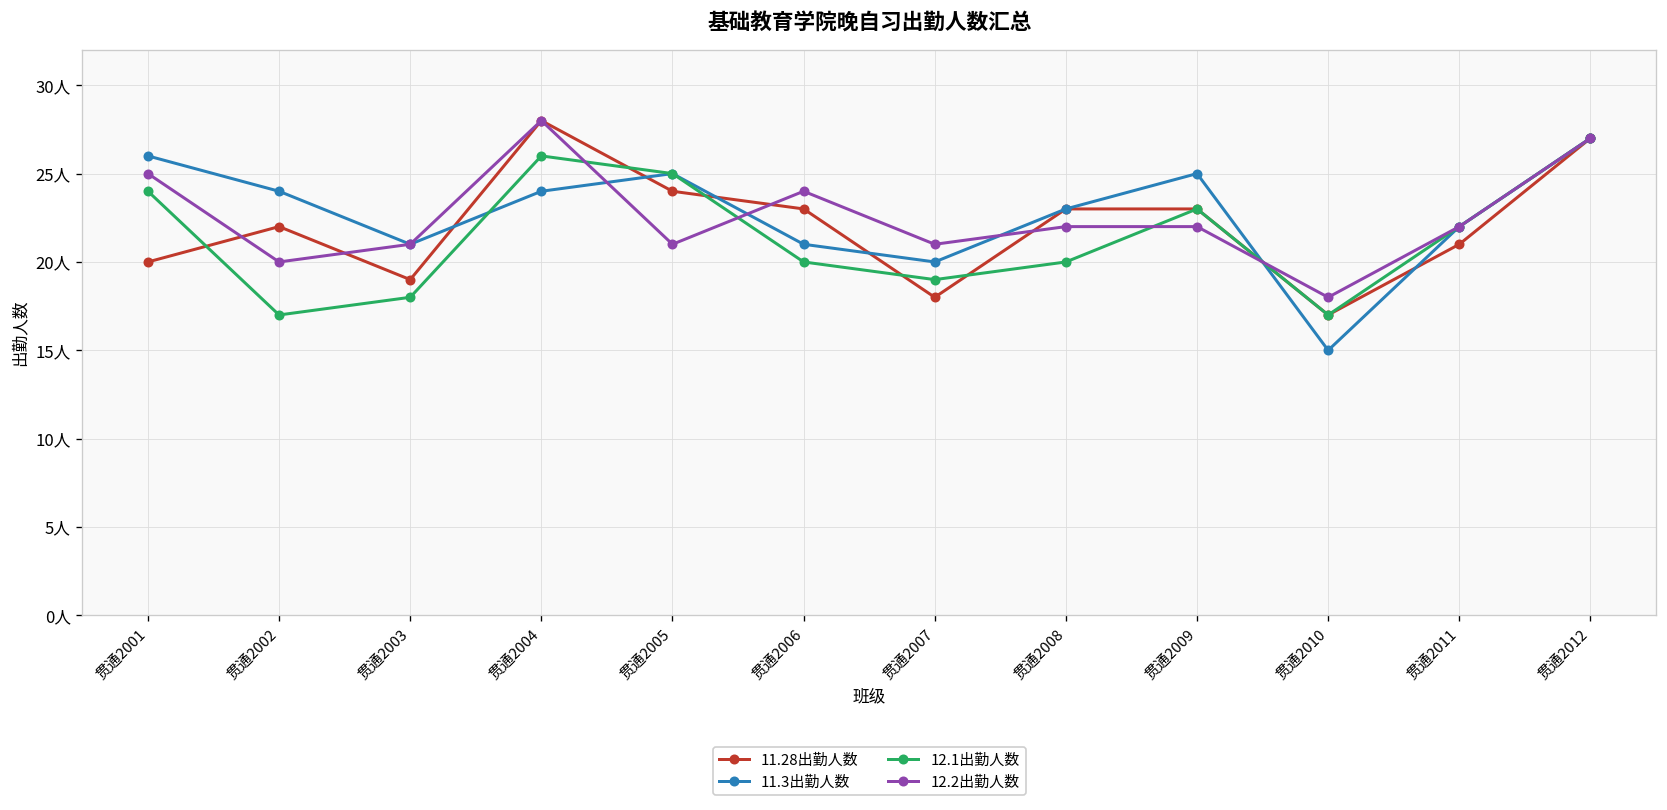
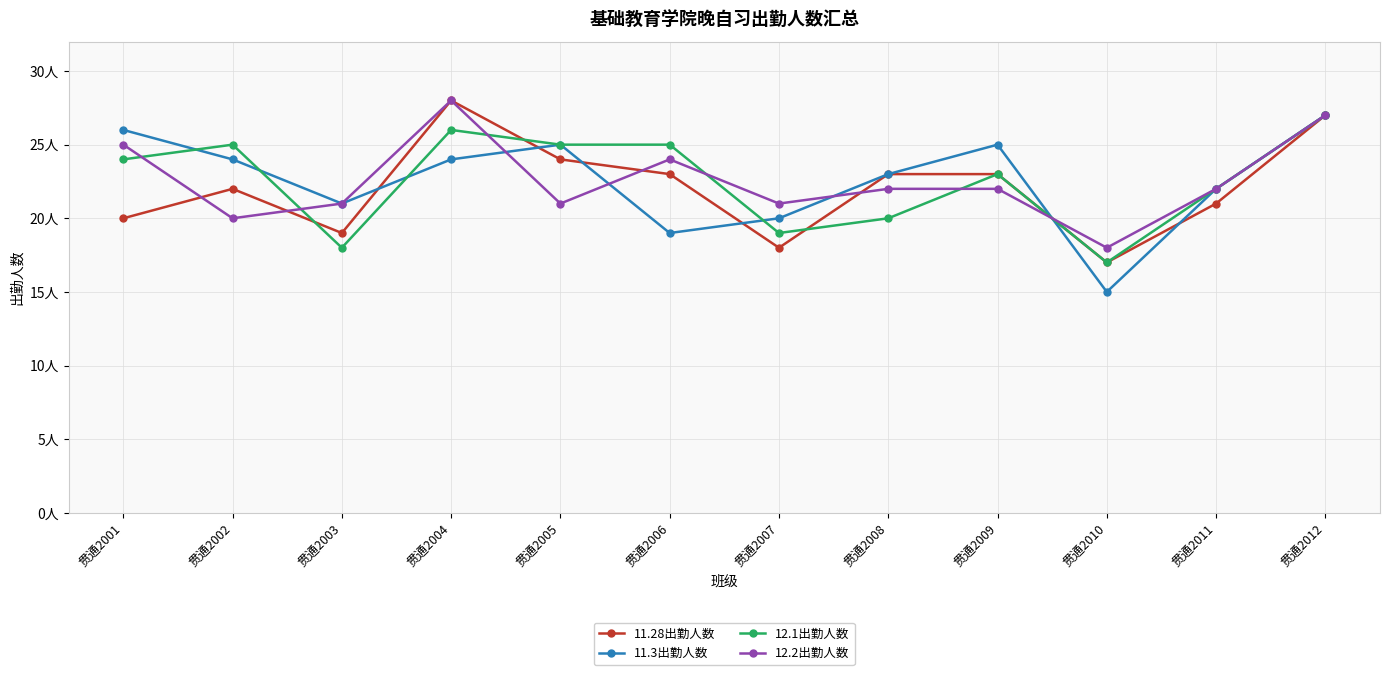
  {
    "11.28出勤人数": {
      "贯通2001": "20人",
      "贯通2002": "22人",
      "贯通2003": "19人",
      "贯通2005": "24人",
      "贯通2006": "23人",
      "贯通2007": "18人",
      "贯通2011": "21人"
    },
    "11.3出勤人数": {
      "贯通2001": "26人",
      "贯通2002": "24人",
      "贯通2004": "24人",
-     "贯通2006": "21人",
+     "贯通2006": "19人",
      "贯通2007": "20人",
      "贯通2009": "25人",
      "贯通2010": "15人"
    },
    "12.1出勤人数": {
      "贯通2001": "24人",
-     "贯通2002": "17人",
+     "贯通2002": "25人",
      "贯通2003": "18人",
      "贯通2004": "26人",
-     "贯通2006": "20人",
+     "贯通2006": "25人",
      "贯通2007": "19人",
      "贯通2008": "20人"
    },
    "12.2出勤人数": {
      "贯通2001": "25人",
      "贯通2002": "20人",
      "贯通2005": "21人",
      "贯通2006": "24人",
      "贯通2007": "21人",
      "贯通2008": "22人",
      "贯通2009": "22人",
      "贯通2010": "18人"
    }
  }
